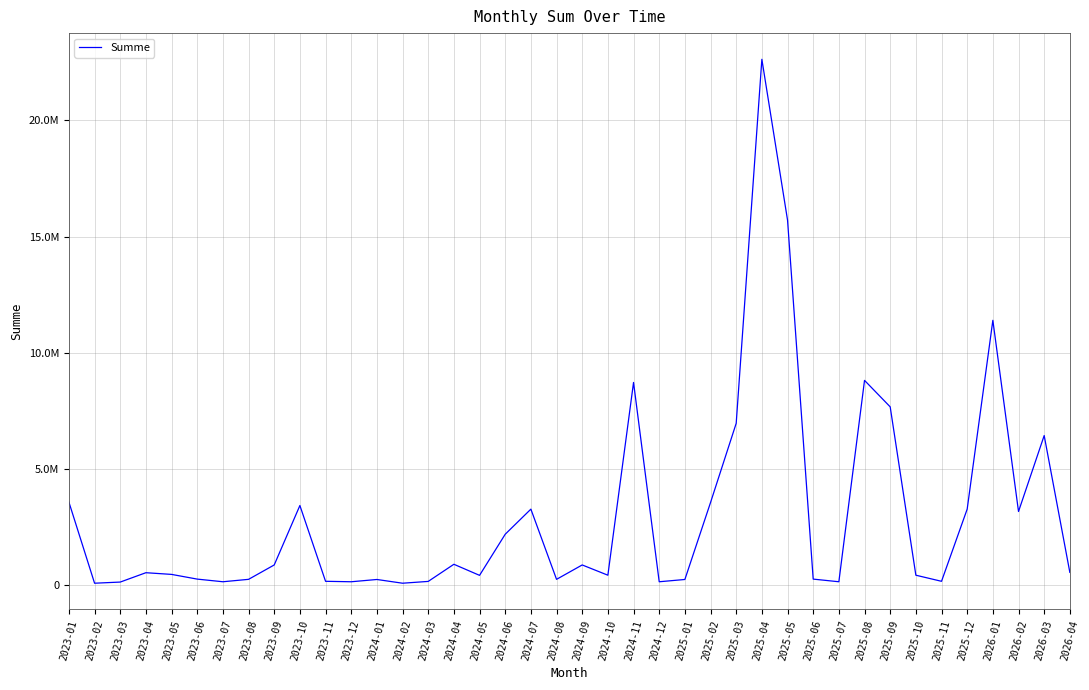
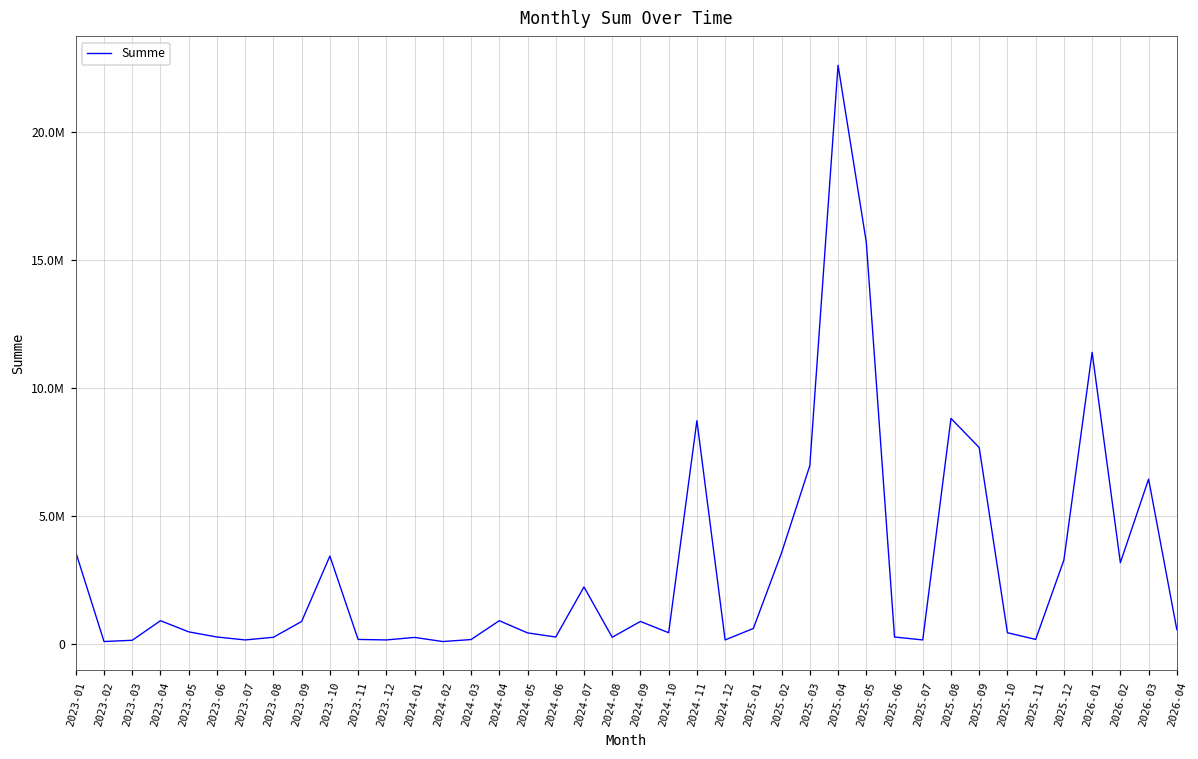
  {
    "2023-01": 3600000,
    "2023-02": 100000,
    "2023-03": 100000,
-   "2023-04": 500000,
+   "2023-04": 900000,
    "2023-05": 500000,
    "2023-06": 300000,
    "2023-07": 200000,
    "2023-08": 300000,
    "2023-09": 900000,
    "2023-10": 3400000,
    "2023-11": 200000,
    "2023-12": 200000,
    "2024-01": 300000,
    "2024-02": 100000,
    "2024-03": 200000,
    "2024-04": 900000,
    "2024-05": 400000,
-   "2024-06": 2200000,
-   "2024-07": 3300000,
+   "2024-06": 300000,
+   "2024-07": 2200000,
    "2024-08": 300000,
    "2024-09": 900000,
    "2024-10": 400000,
    "2024-11": 8700000,
    "2024-12": 200000,
-   "2025-01": 300000,
+   "2025-01": 600000,
    "2025-02": 3600000,
    "2025-03": 7000000,
    "2025-04": 22600000,
    "2025-05": 15700000,
    "2025-06": 300000,
    "2025-07": 200000,
    "2025-08": 8800000,
    "2025-09": 7700000,
    "2025-10": 400000,
    "2025-11": 200000,
    "2025-12": 3300000,
    "2026-01": 11400000,
    "2026-02": 3200000,
    "2026-03": 6400000,
    "2026-04": 600000
  }
